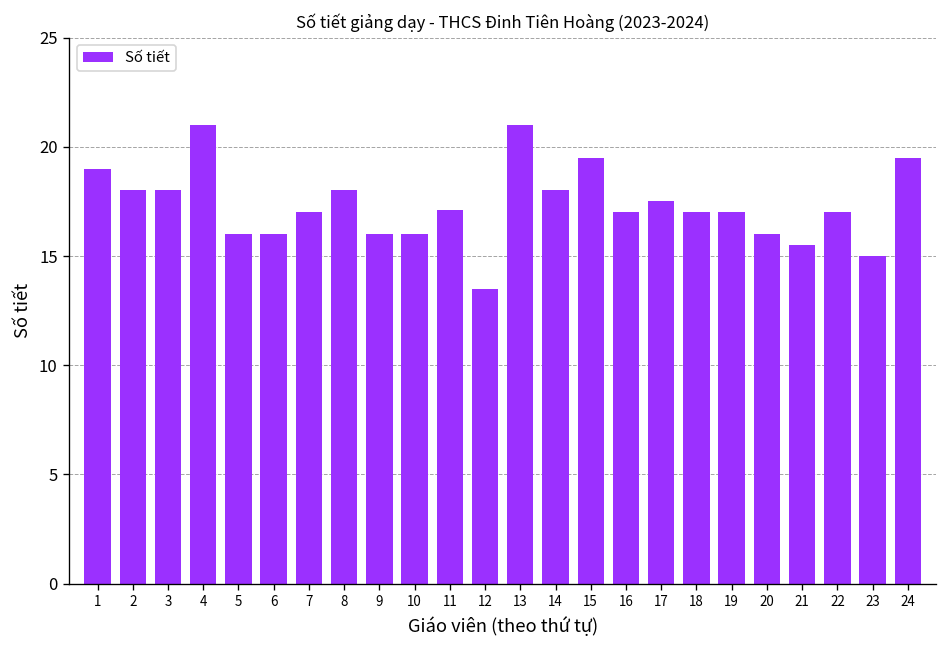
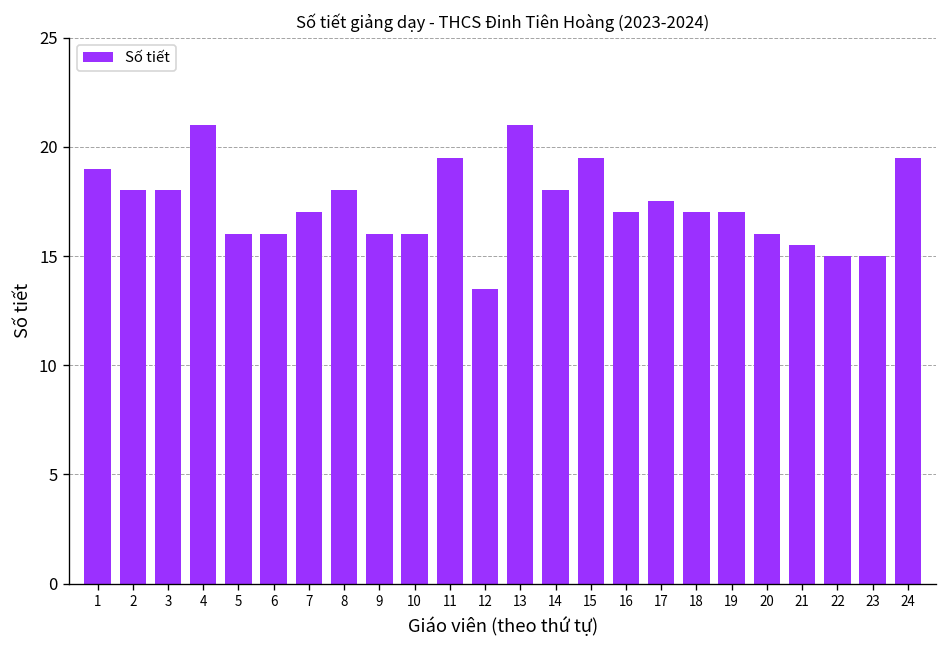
  {
    "1": 19.0,
    "2": 18.0,
    "3": 18.0,
    "4": 21.0,
    "5": 16.0,
    "6": 16.0,
    "7": 17.0,
    "8": 18.0,
    "9": 16.0,
    "10": 16.0,
-   "11": 17.1,
+   "11": 19.5,
    "12": 13.5,
    "13": 21.0,
    "14": 18.0,
    "15": 19.5,
    "16": 17.0,
    "17": 17.5,
    "18": 17.0,
    "19": 17.0,
    "20": 16.0,
    "21": 15.5,
-   "22": 17,
+   "22": 15,
    "23": 15.0,
    "24": 19.5
  }
